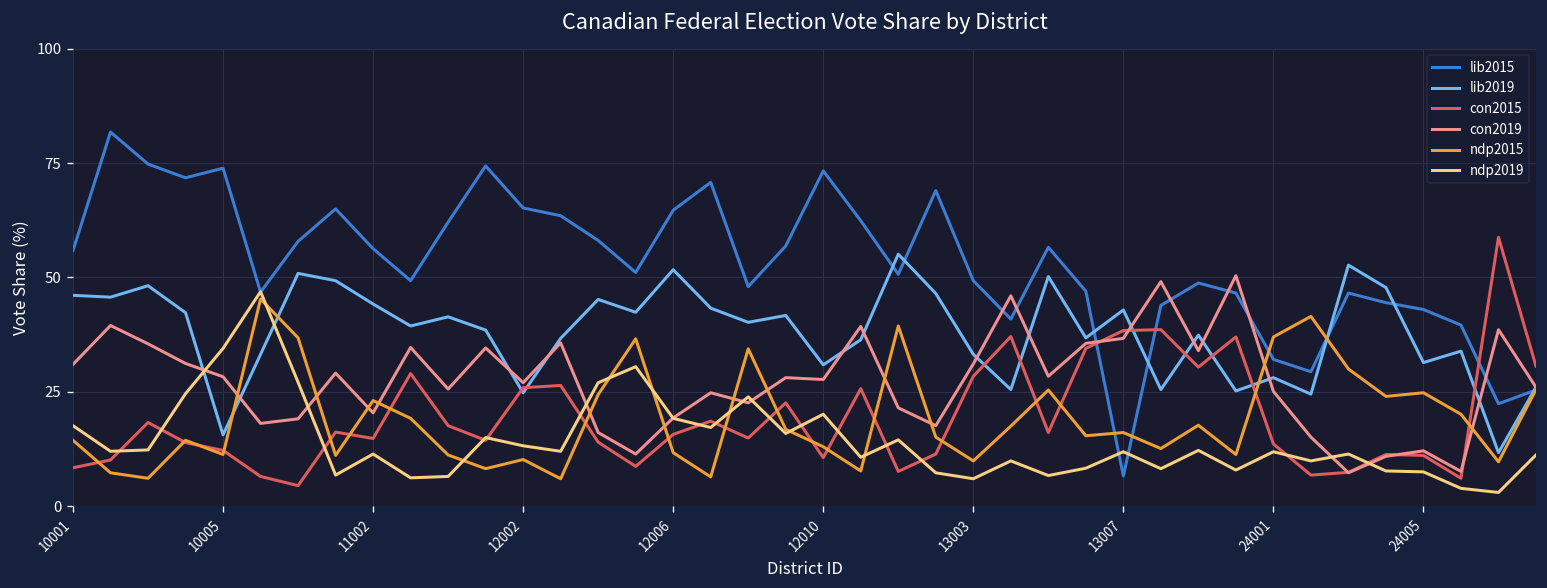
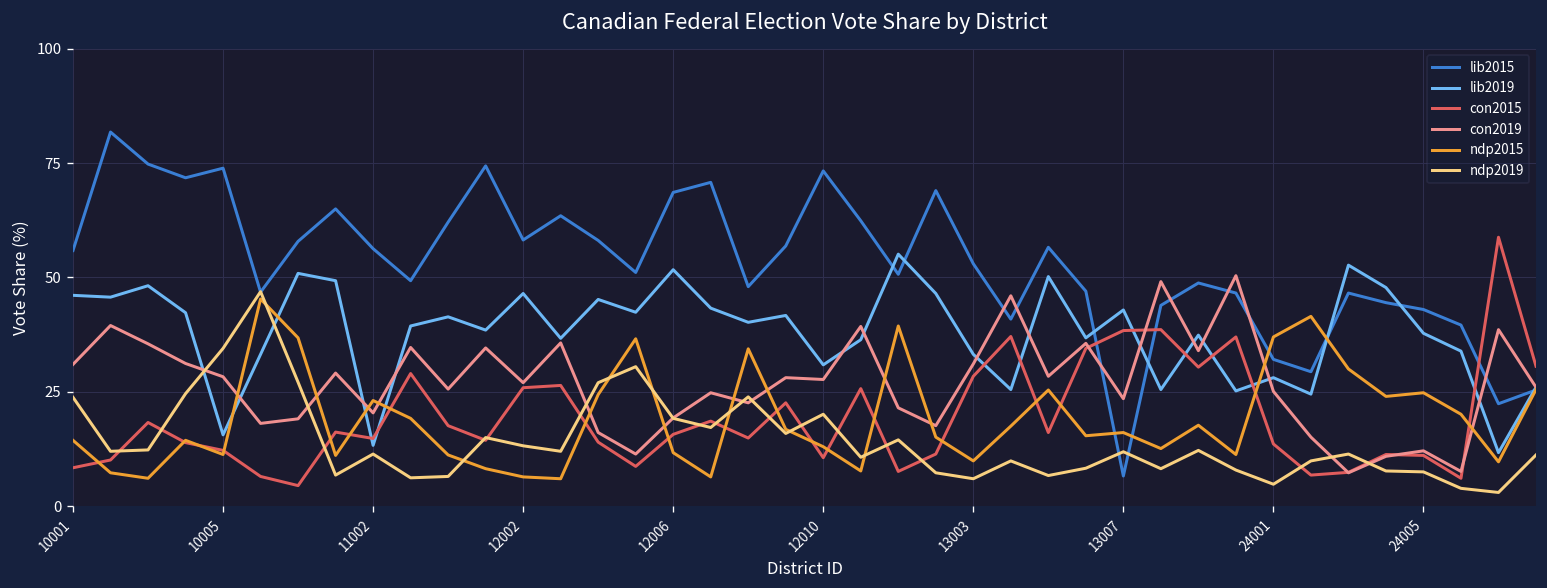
  {
    "lib2015": {
      "10001": 56,
      "10005": 74,
      "11002": 56,
-     "12002": 65,
-     "12006": 65,
+     "12002": 58,
+     "12006": 69,
      "12010": 73,
-     "13003": 49,
+     "13003": 53,
      "13007": 7,
      "24001": 32,
      "24005": 43
    },
    "lib2019": {
      "10001": 46,
      "10005": 16,
-     "11002": 44,
-     "12002": 25,
+     "11002": 13,
+     "12002": 47,
      "12006": 52,
      "12010": 31,
      "13003": 33,
      "13007": 43,
      "24001": 28,
-     "24005": 31
+     "24005": 38
    },
    "con2015": {
      "10001": 8,
      "10005": 12,
      "11002": 15,
      "12002": 26,
      "12006": 16,
      "12010": 11,
      "13003": 28,
      "13007": 38,
      "24001": 14,
      "24005": 11
    },
    "con2019": {
      "10001": 31,
      "10005": 28,
      "11002": 20,
      "12002": 27,
      "12010": 28,
      "13003": 31,
-     "13007": 37,
+     "13007": 24,
      "24001": 25,
      "24005": 12
    },
    "ndp2015": {
      "10001": 14,
      "10005": 11,
      "11002": 23,
-     "12002": 10,
+     "12002": 6,
      "12006": 12,
      "12010": 13,
      "13003": 10,
      "13007": 16,
      "24001": 37,
      "24005": 25
    },
    "ndp2019": {
-     "10001": 18,
+     "10001": 24,
      "10005": 35,
      "11002": 11,
      "12002": 13,
      "12010": 20,
      "13003": 6,
      "13007": 12,
-     "24001": 12,
+     "24001": 5,
      "24005": 8
    }
  }
